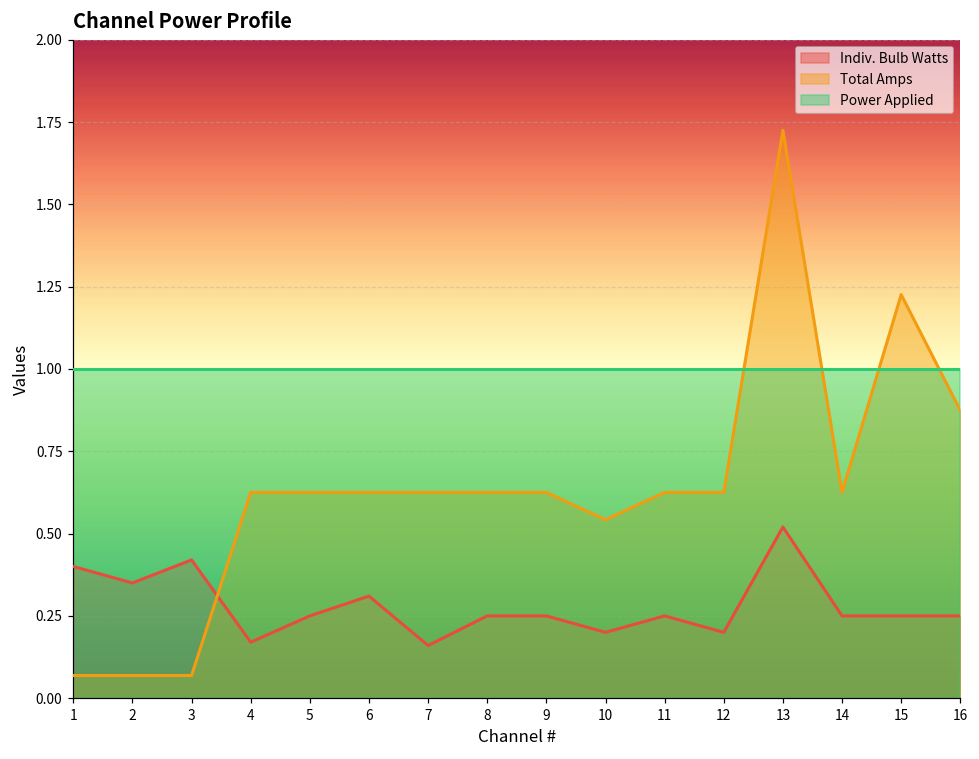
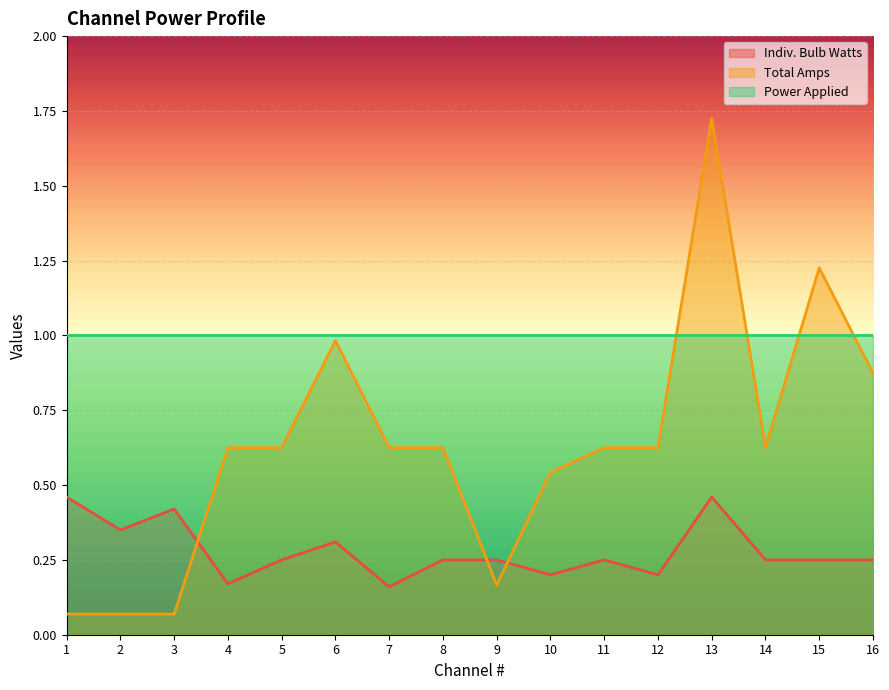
  {
    "Indiv. Bulb Watts": {
-     "1": 0.40,
+     "1": 0.46,
      "2": 0.35,
      "3": 0.42,
      "4": 0.17,
      "5": 0.25,
      "6": 0.31,
      "7": 0.16,
      "8": 0.25,
      "9": 0.25,
      "10": 0.20,
      "11": 0.25,
      "12": 0.20,
-     "13": 0.52,
+     "13": 0.46,
      "14": 0.25,
      "15": 0.25,
      "16": 0.25
    },
    "Total Amps": {
      "1": 0.07,
      "2": 0.07,
      "3": 0.07,
      "4": 0.63,
      "5": 0.63,
-     "6": 0.63,
+     "6": 0.98,
      "7": 0.63,
      "8": 0.63,
-     "9": 0.63,
+     "9": 0.17,
      "10": 0.54,
      "11": 0.63,
      "12": 0.63,
      "13": 1.73,
      "14": 0.63,
      "15": 1.23,
      "16": 0.87
    },
    "Power Applied": {
      "1": 1.00,
      "2": 1.00,
      "3": 1.00,
      "4": 1.00,
      "5": 1.00,
      "6": 1.00,
      "7": 1.00,
      "8": 1.00,
      "9": 1.00,
      "10": 1.00,
      "11": 1.00,
      "12": 1.00,
      "13": 1.00,
      "14": 1.00,
      "15": 1.00,
      "16": 1.00
    }
  }
